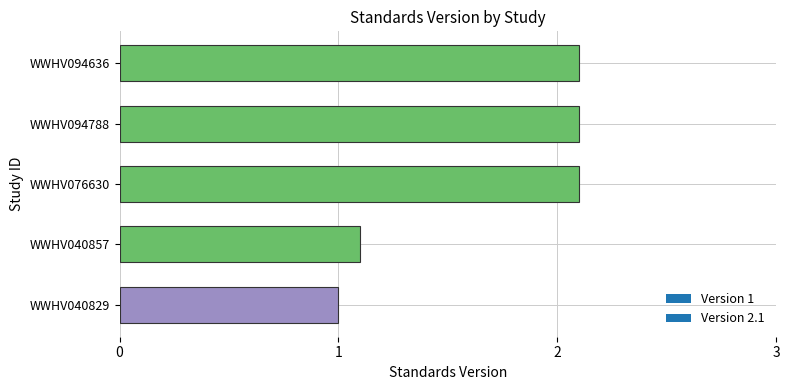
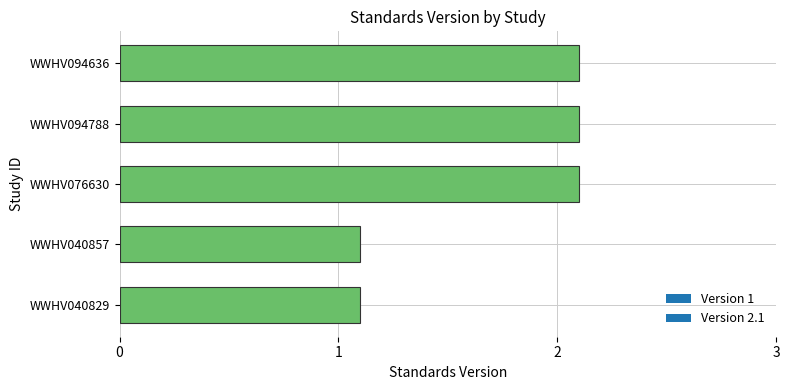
  {
    "WWHV094636": 2.1,
    "WWHV094788": 2.1,
    "WWHV076630": 2.1,
    "WWHV040857": 1.1,
-   "WWHV040829": 1.0
+   "WWHV040829": 1.1
  }
